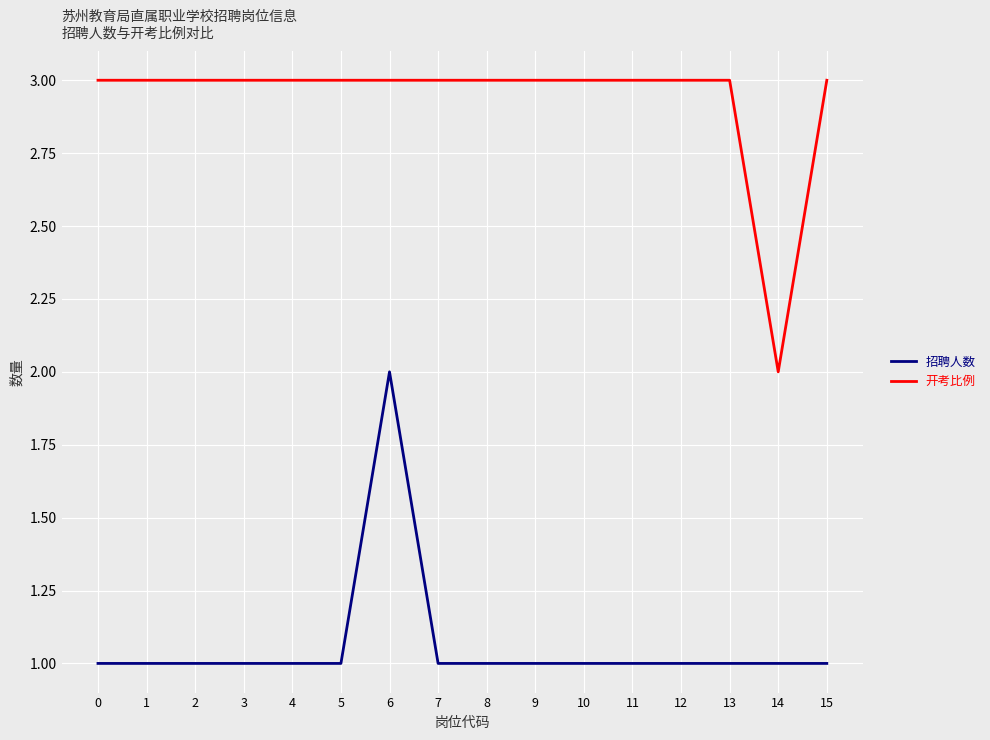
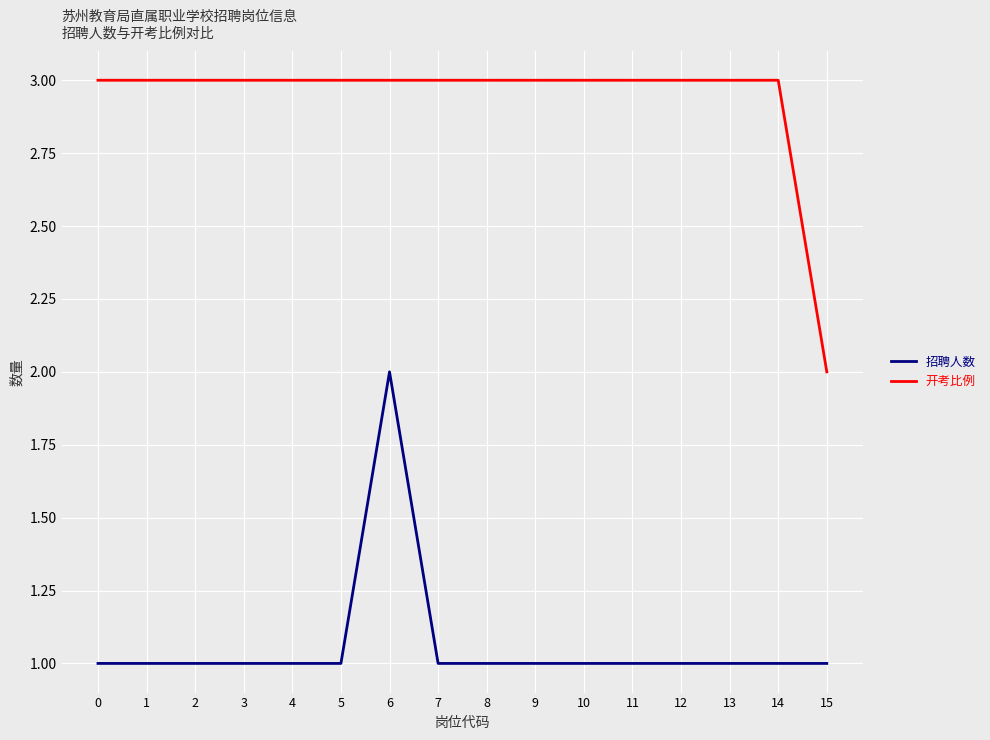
  {
    "招聘人数": {
      "0": 1,
      "1": 1,
      "2": 1,
      "3": 1,
      "4": 1,
      "5": 1,
      "6": 2,
      "7": 1,
      "8": 1,
      "9": 1,
      "10": 1,
      "11": 1,
      "12": 1,
      "13": 1,
      "14": 1,
      "15": 1
    },
    "开考比例": {
      "0": 3,
      "1": 3,
      "2": 3,
      "3": 3,
      "4": 3,
      "5": 3,
      "6": 3,
      "7": 3,
      "8": 3,
      "9": 3,
      "10": 3,
      "11": 3,
      "12": 3,
      "13": 3,
-     "14": 2,
-     "15": 3
+     "14": 3,
+     "15": 2
    }
  }
